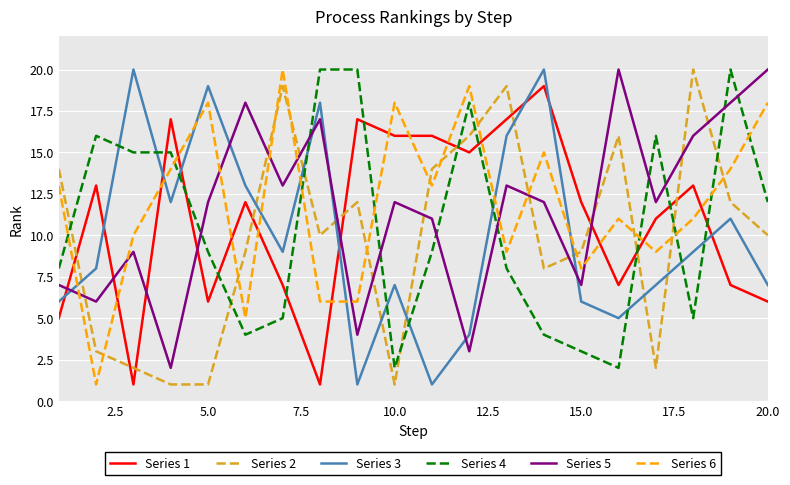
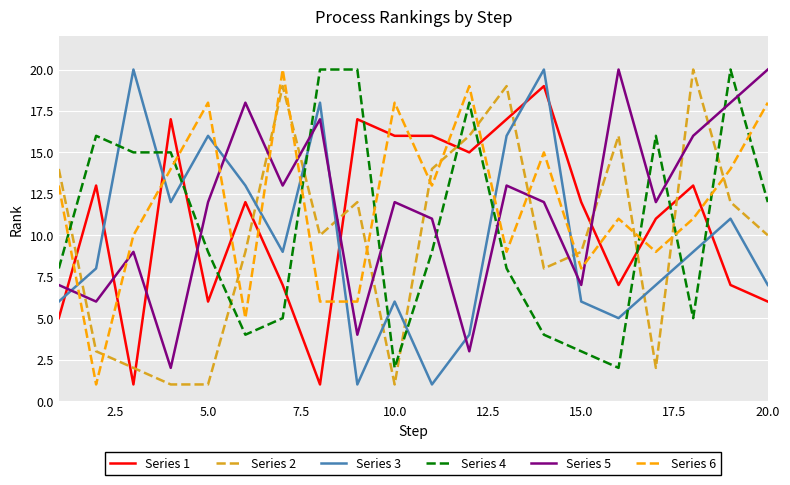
  {
    "Series 1": {
      "5.0": 6,
      "10.0": 16,
      "15.0": 12,
      "20.0": 6
    },
    "Series 3": {
-     "5.0": 19,
-     "10.0": 7,
+     "5.0": 16,
+     "10.0": 6,
      "15.0": 6,
      "20.0": 7
    },
    "Series 4": {
      "5.0": 9,
      "10.0": 2,
      "15.0": 3,
      "20.0": 12
    },
    "Series 5": {
      "5.0": 12,
      "10.0": 12,
      "15.0": 7,
      "20.0": 20
    }
  }
